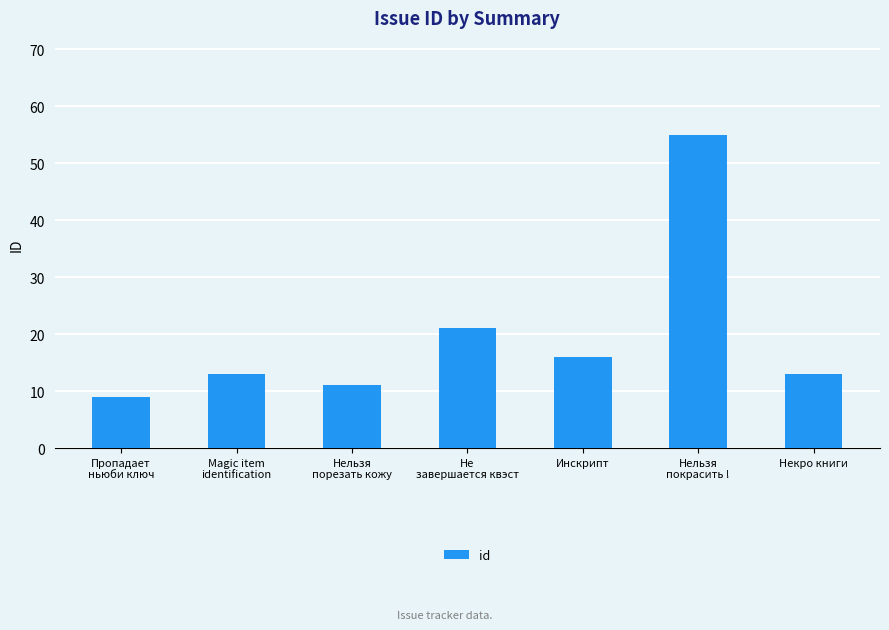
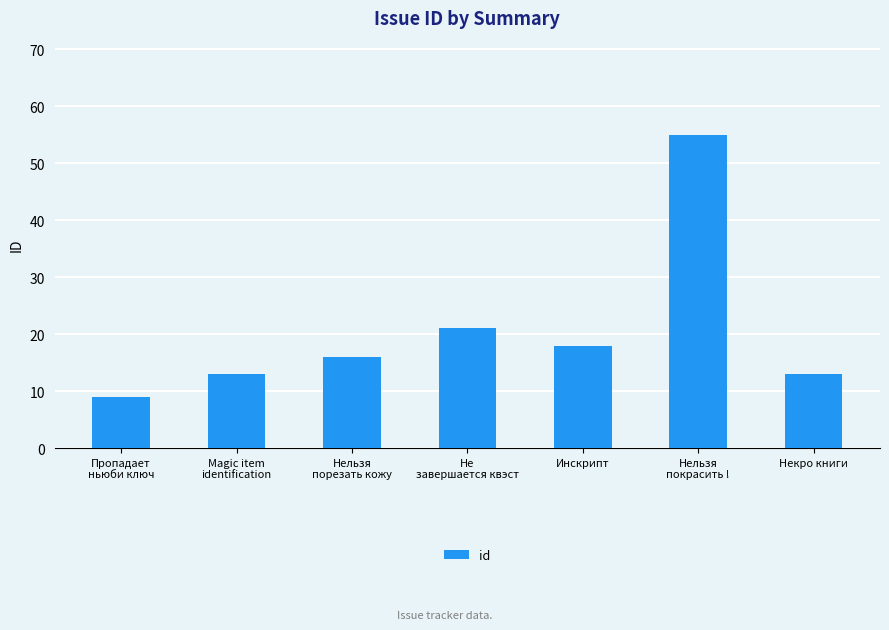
  {
    "Пропадает ньюби ключ": 9,
    "Magic item identification": 13,
-   "Нельзя порезать кожу": 11,
+   "Нельзя порезать кожу": 16,
    "Не завершается квэст": 21,
-   "Инскрипт": 16,
+   "Инскрипт": 18,
    "Нельзя покрасить !": 55,
    "Некро книги": 13
  }
